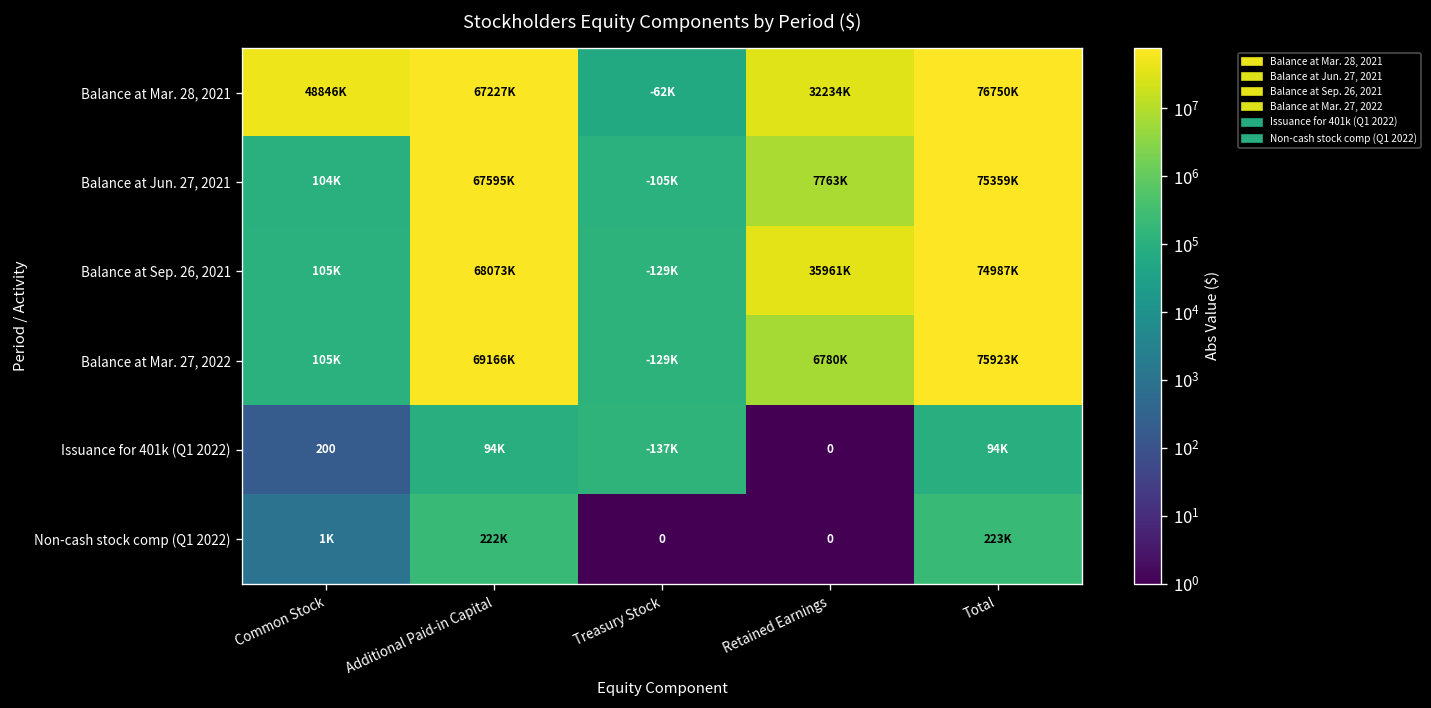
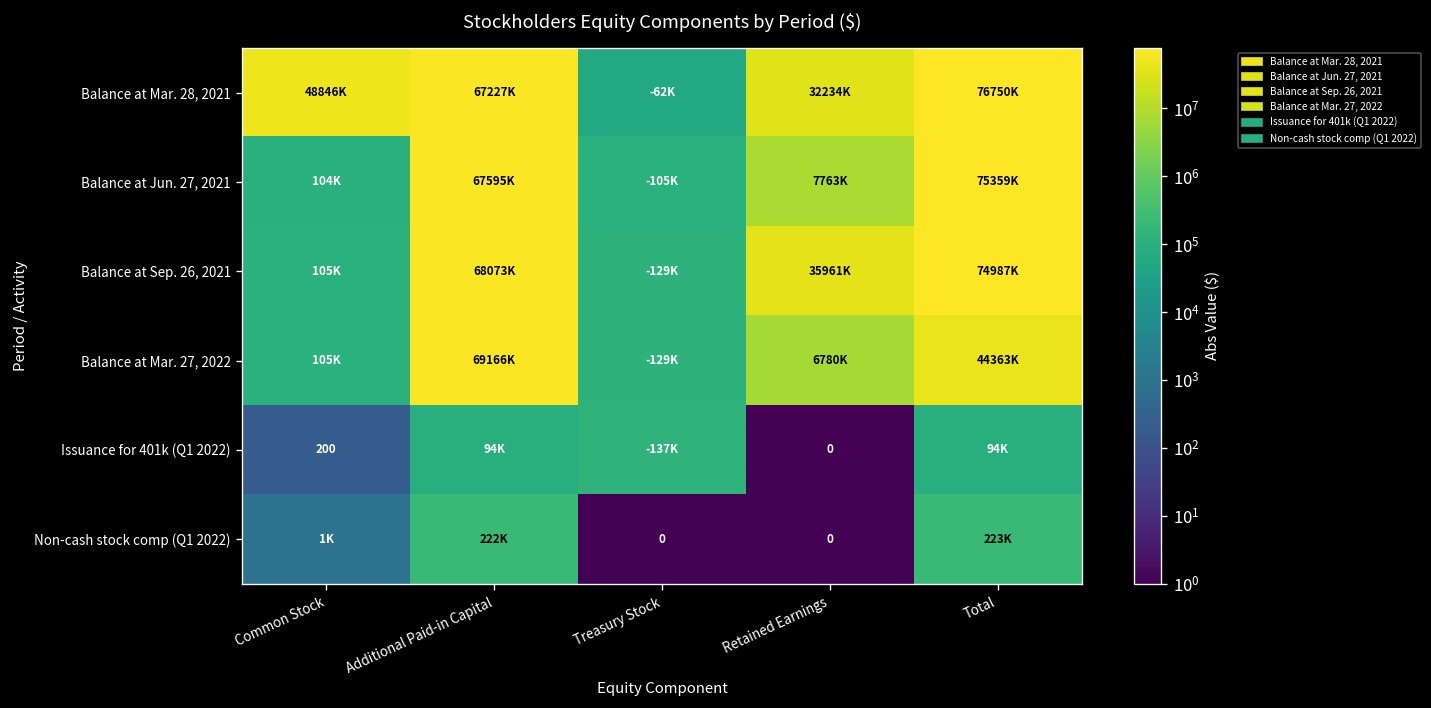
  {
    "Balance at Mar. 28, 2021": {
      "Common Stock": "48846K",
      "Additional Paid-in Capital": "67227K",
      "Treasury Stock": "-62K",
      "Retained Earnings": "32234K",
      "Total": "76750K"
    },
    "Balance at Jun. 27, 2021": {
      "Common Stock": "104K",
      "Additional Paid-in Capital": "67595K",
      "Treasury Stock": "-105K",
      "Retained Earnings": "7763K",
      "Total": "75359K"
    },
    "Balance at Sep. 26, 2021": {
      "Common Stock": "105K",
      "Additional Paid-in Capital": "68073K",
      "Treasury Stock": "-129K",
      "Retained Earnings": "35961K",
      "Total": "74987K"
    },
    "Balance at Mar. 27, 2022": {
      "Common Stock": "105K",
      "Additional Paid-in Capital": "69166K",
      "Treasury Stock": "-129K",
      "Retained Earnings": "6780K",
-     "Total": "75923K"
+     "Total": "44363K"
    },
    "Issuance for 401k (Q1 2022)": {
      "Common Stock": "200",
      "Additional Paid-in Capital": "94K",
      "Treasury Stock": "-137K",
      "Retained Earnings": "0",
      "Total": "94K"
    },
    "Non-cash stock comp (Q1 2022)": {
      "Common Stock": "1K",
      "Additional Paid-in Capital": "222K",
      "Treasury Stock": "0",
      "Retained Earnings": "0",
      "Total": "223K"
    }
  }
